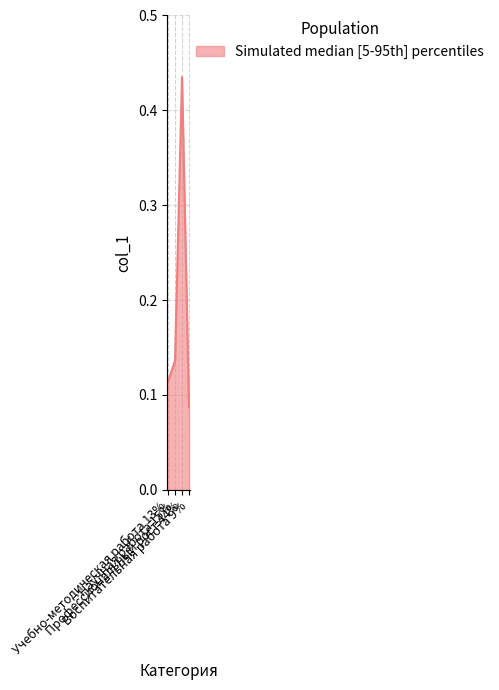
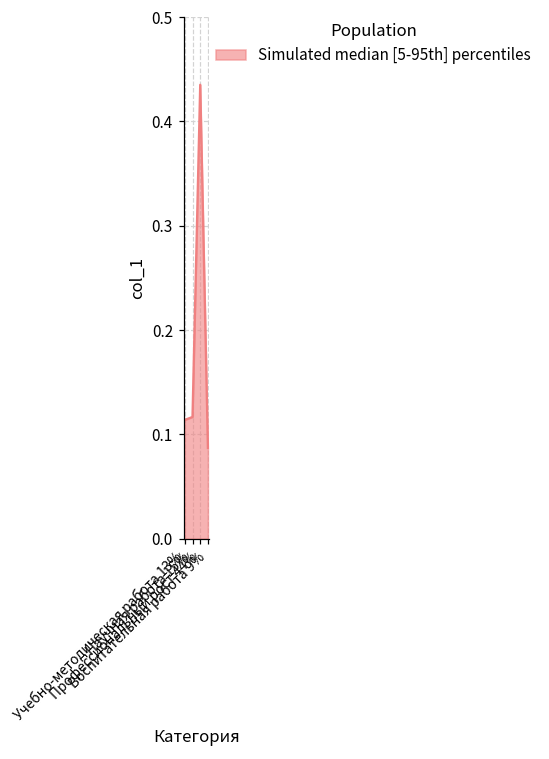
  {
    "Учебно-методическая работа 13%": 0.11,
-   "Научная работа 15%": 0.14,
+   "Научная работа 15%": 0.12,
    "Профессиональный рост 44%": 0.44,
    "Воспитательная работа 9%": 0.09
  }
